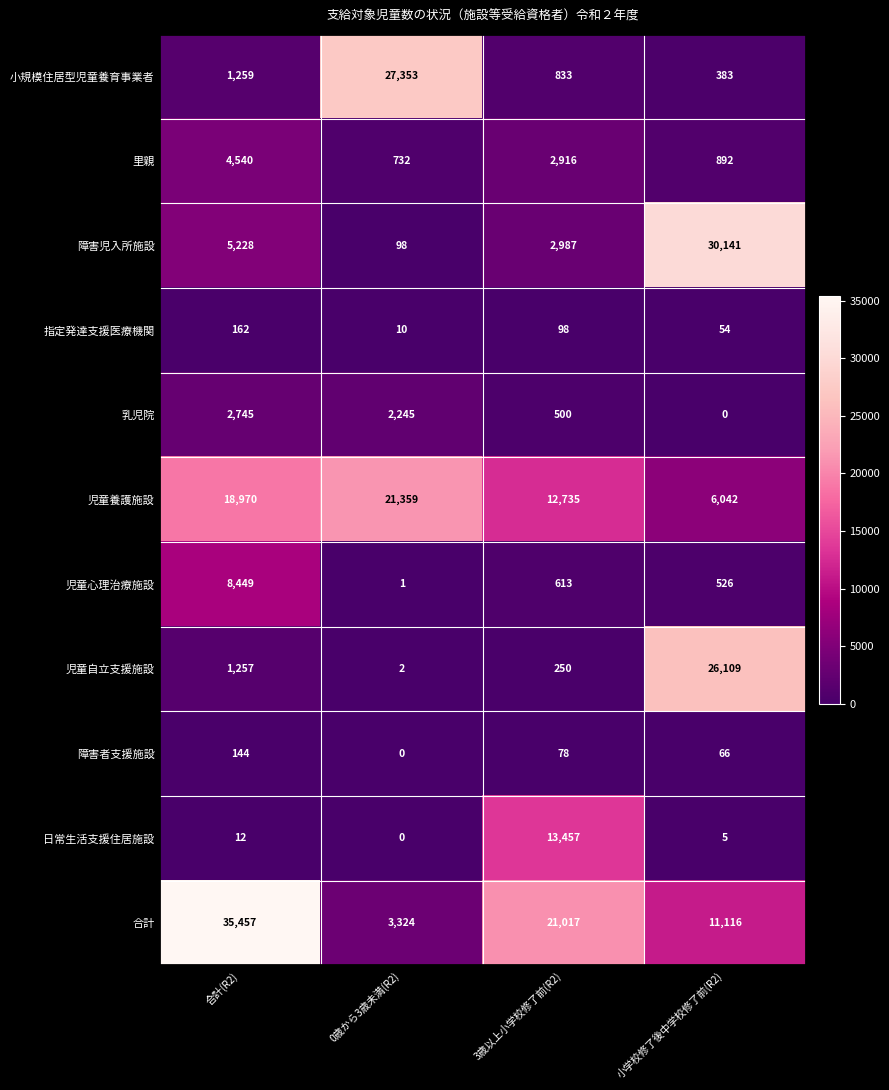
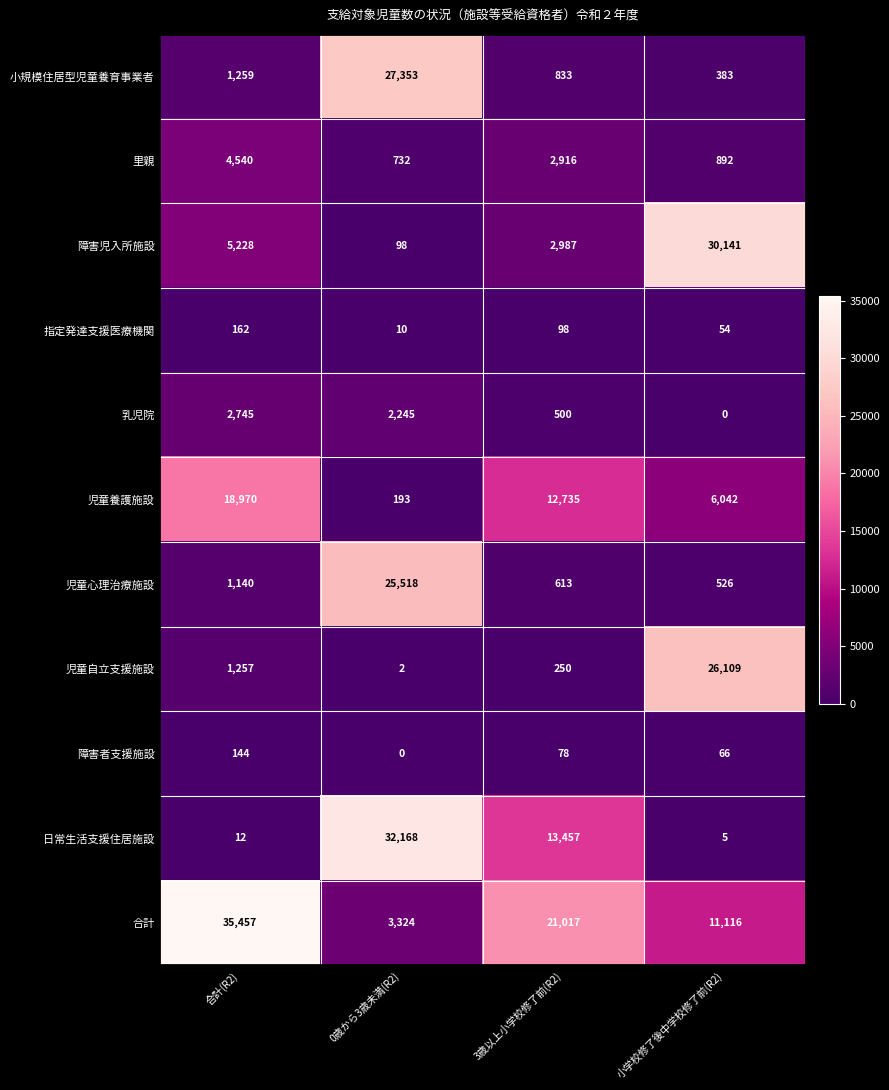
  {
    "小規模住居型児童養育事業者": {
      "合計(R2)": "1,259",
      "0歳から3歳未満(R2)": "27,353",
      "3歳以上小学校修了前(R2)": "833",
      "小学校修了後中学校修了前(R2)": "383"
    },
    "里親": {
      "合計(R2)": "4,540",
      "0歳から3歳未満(R2)": "732",
      "3歳以上小学校修了前(R2)": "2,916",
      "小学校修了後中学校修了前(R2)": "892"
    },
    "障害児入所施設": {
      "合計(R2)": "5,228",
      "0歳から3歳未満(R2)": "98",
      "3歳以上小学校修了前(R2)": "2,987",
      "小学校修了後中学校修了前(R2)": "30,141"
    },
    "指定発達支援医療機関": {
      "合計(R2)": "162",
      "0歳から3歳未満(R2)": "10",
      "3歳以上小学校修了前(R2)": "98",
      "小学校修了後中学校修了前(R2)": "54"
    },
    "乳児院": {
      "合計(R2)": "2,745",
      "0歳から3歳未満(R2)": "2,245",
      "3歳以上小学校修了前(R2)": "500",
      "小学校修了後中学校修了前(R2)": "0"
    },
    "児童養護施設": {
      "合計(R2)": "18,970",
-     "0歳から3歳未満(R2)": "21,359",
+     "0歳から3歳未満(R2)": "193",
      "3歳以上小学校修了前(R2)": "12,735",
      "小学校修了後中学校修了前(R2)": "6,042"
    },
    "児童心理治療施設": {
-     "合計(R2)": "8,449",
-     "0歳から3歳未満(R2)": "1",
+     "合計(R2)": "1,140",
+     "0歳から3歳未満(R2)": "25,518",
      "3歳以上小学校修了前(R2)": "613",
      "小学校修了後中学校修了前(R2)": "526"
    },
    "児童自立支援施設": {
      "合計(R2)": "1,257",
      "0歳から3歳未満(R2)": "2",
      "3歳以上小学校修了前(R2)": "250",
      "小学校修了後中学校修了前(R2)": "26,109"
    },
    "障害者支援施設": {
      "合計(R2)": "144",
      "0歳から3歳未満(R2)": "0",
      "3歳以上小学校修了前(R2)": "78",
      "小学校修了後中学校修了前(R2)": "66"
    },
    "日常生活支援住居施設": {
      "合計(R2)": "12",
-     "0歳から3歳未満(R2)": "0",
+     "0歳から3歳未満(R2)": "32,168",
      "3歳以上小学校修了前(R2)": "13,457",
      "小学校修了後中学校修了前(R2)": "5"
    },
    "合計": {
      "合計(R2)": "35,457",
      "0歳から3歳未満(R2)": "3,324",
      "3歳以上小学校修了前(R2)": "21,017",
      "小学校修了後中学校修了前(R2)": "11,116"
    }
  }
